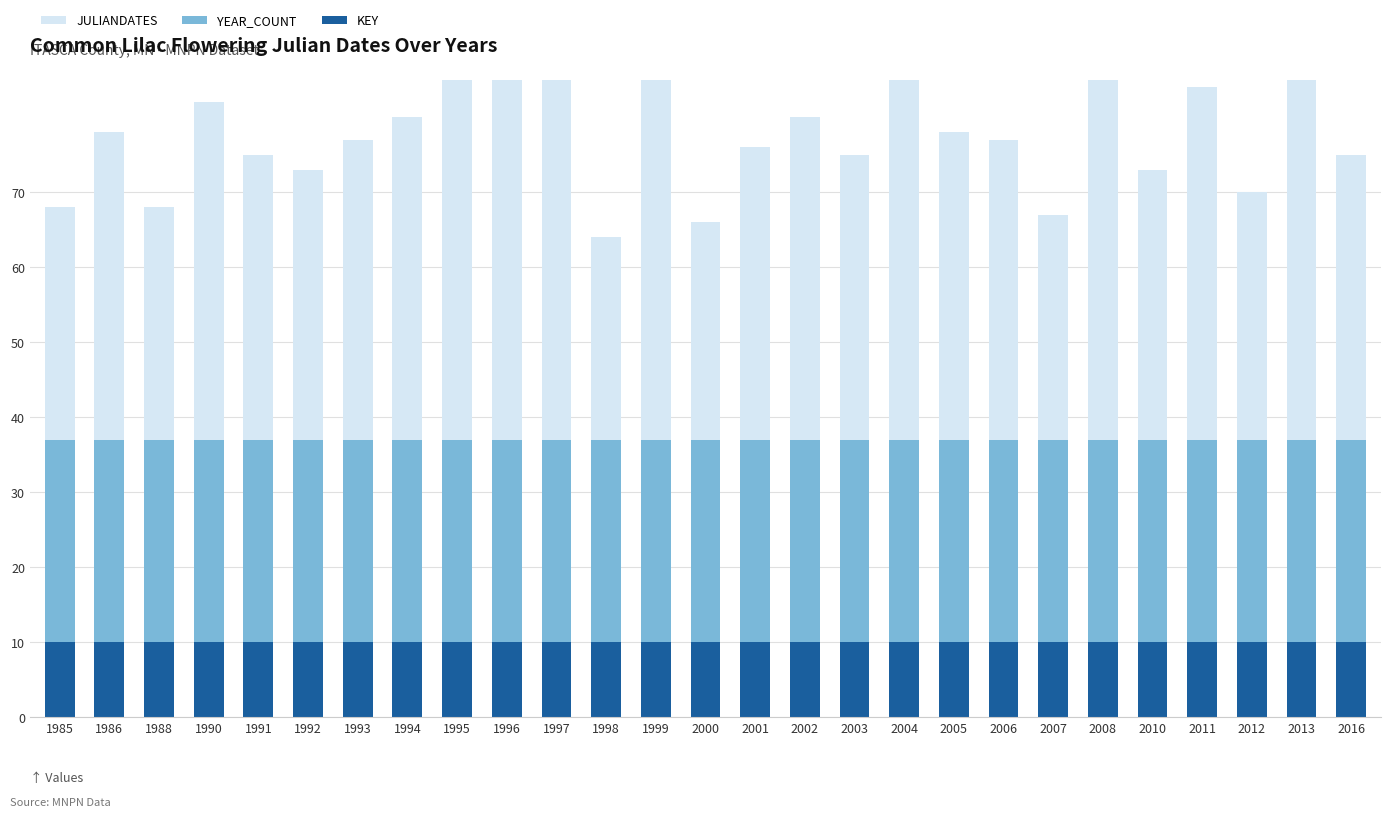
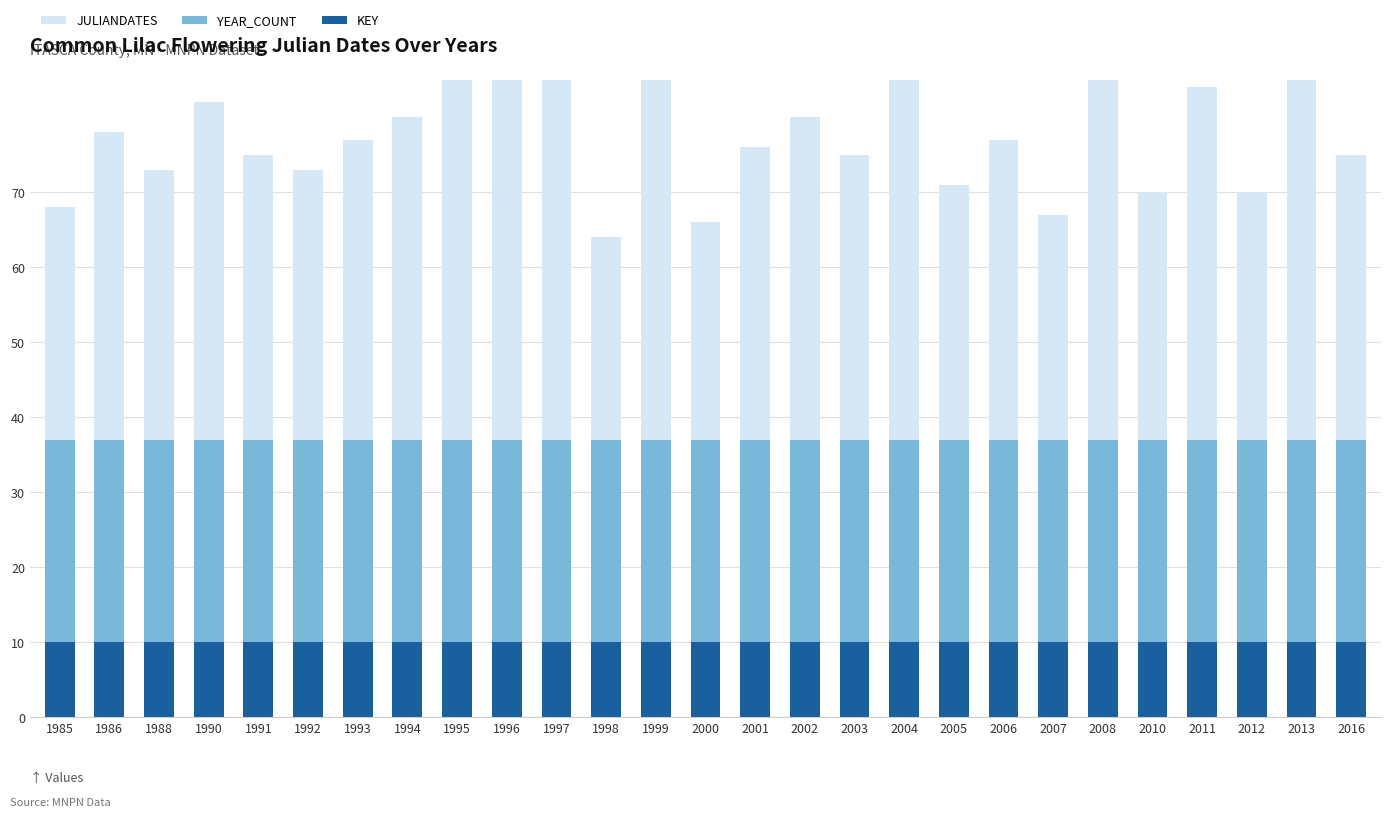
  {
    "JULIANDATES": {
      "1985": 31,
      "1986": 41,
-     "1988": 31,
+     "1988": 36,
      "1990": 45,
      "1991": 38,
      "1992": 36,
      "1993": 40,
      "1994": 43,
      "1995": 48,
      "1998": 27,
      "2000": 29,
      "2001": 39,
      "2002": 43,
      "2003": 38,
-     "2005": 41,
+     "2005": 34,
      "2006": 40,
      "2007": 30,
-     "2010": 36,
+     "2010": 33,
      "2011": 47,
      "2012": 33,
      "2016": 38
    },
    "YEAR_COUNT": {
      "1985": 27,
      "1986": 27,
      "1988": 27,
      "1990": 27,
      "1991": 27,
      "1992": 27,
      "1993": 27,
      "1994": 27,
      "1995": 27,
      "1996": 27,
      "1997": 27,
      "1998": 27,
      "1999": 27,
      "2000": 27,
      "2001": 27,
      "2002": 27,
      "2003": 27,
      "2004": 27,
      "2005": 27,
      "2006": 27,
      "2007": 27,
      "2008": 27,
      "2010": 27,
      "2011": 27,
      "2012": 27,
      "2013": 27,
      "2016": 27
    },
    "KEY": {
      "1985": 10,
      "1986": 10,
      "1988": 10,
      "1990": 10,
      "1991": 10,
      "1992": 10,
      "1993": 10,
      "1994": 10,
      "1995": 10,
      "1996": 10,
      "1997": 10,
      "1998": 10,
      "1999": 10,
      "2000": 10,
      "2001": 10,
      "2002": 10,
      "2003": 10,
      "2004": 10,
      "2005": 10,
      "2006": 10,
      "2007": 10,
      "2008": 10,
      "2010": 10,
      "2011": 10,
      "2012": 10,
      "2013": 10,
      "2016": 10
    }
  }
